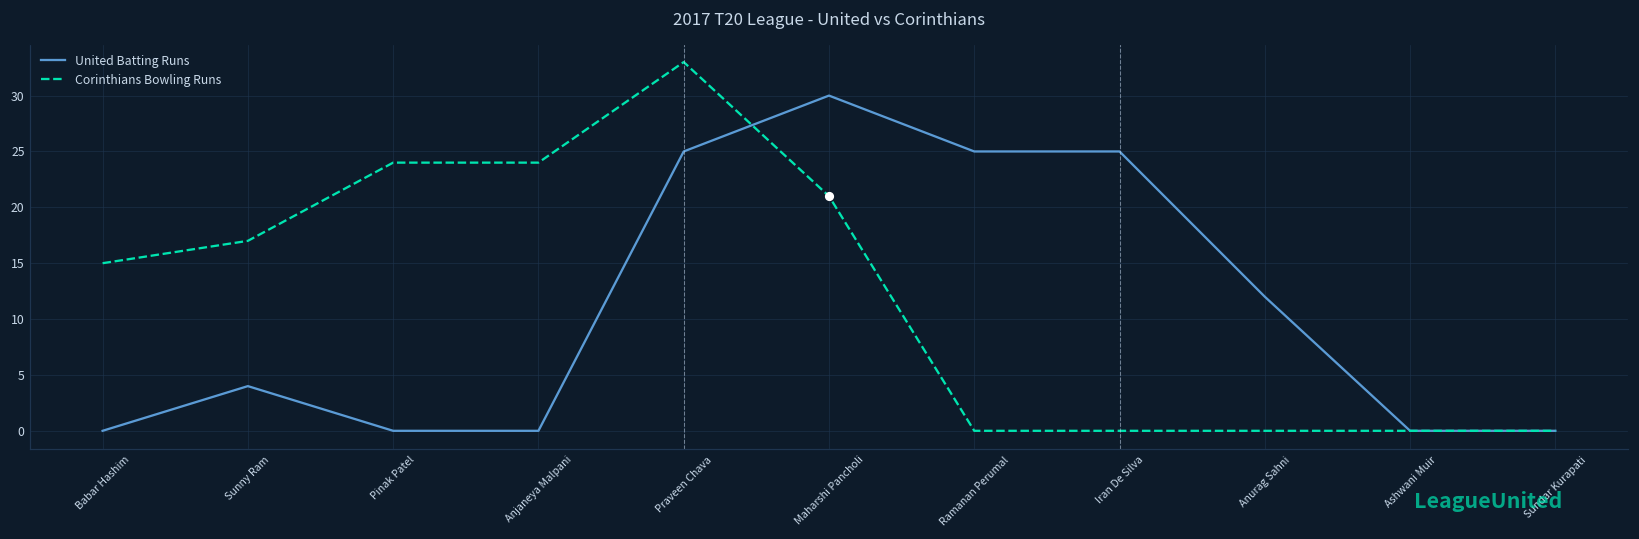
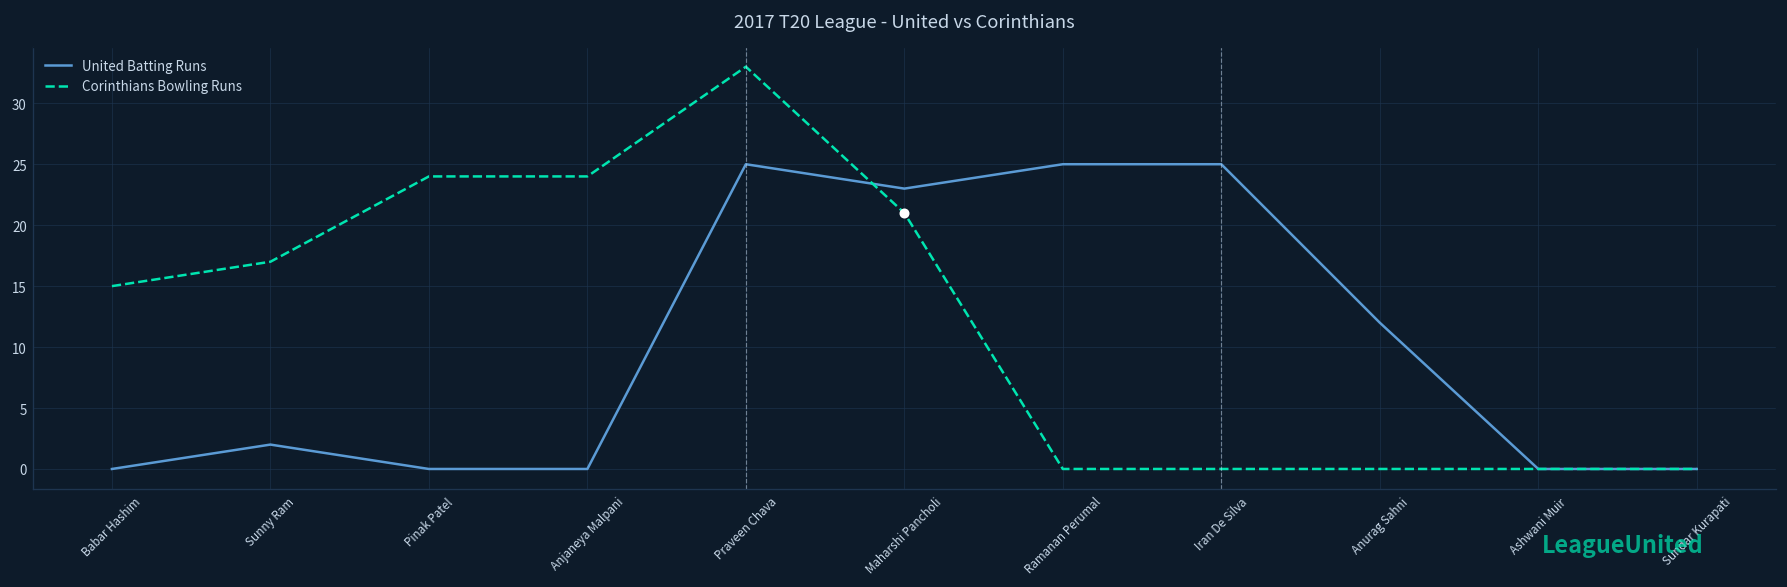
  {
    "United Batting Runs": {
      "Babar Hashim": 0,
-     "Sunny Ram": 4,
+     "Sunny Ram": 2,
      "Pinak Patel": 0,
      "Anjaneya Malpani": 0,
      "Praveen Chava": 25,
-     "Maharshi Pancholi": 30,
+     "Maharshi Pancholi": 23,
      "Ramanan Perumal": 25,
      "Iran De Silva": 25,
      "Anurag Sahni": 12
    },
    "Corinthians Bowling Runs": {
      "Babar Hashim": 15,
      "Sunny Ram": 17,
      "Pinak Patel": 24,
      "Anjaneya Malpani": 24,
      "Praveen Chava": 33,
      "Ramanan Perumal": 0,
      "Iran De Silva": 0,
      "Anurag Sahni": 0
    }
  }
